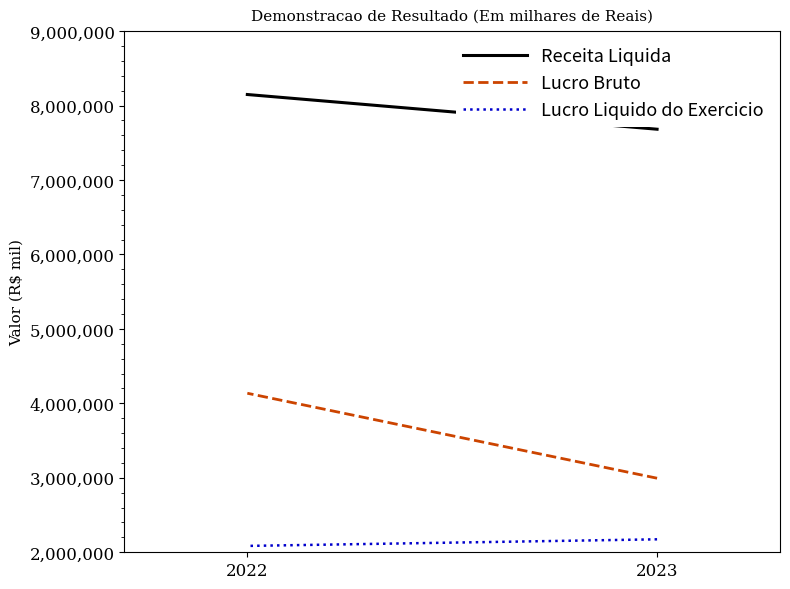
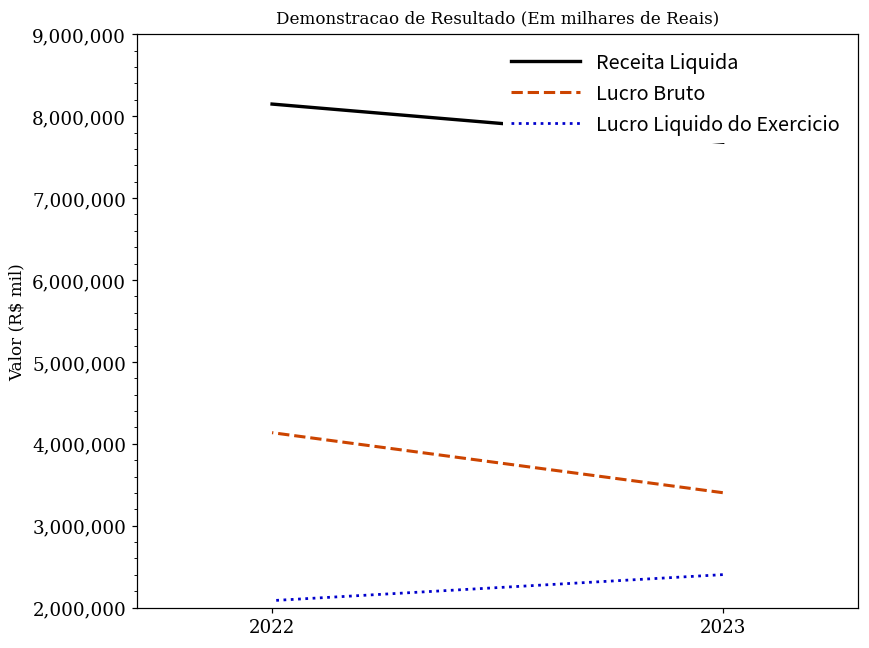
  {
    "Receita Liquida": {
      "2022": "8,100,000",
      "2023": "7,700,000"
    },
    "Lucro Bruto": {
      "2022": "4,100,000",
-     "2023": "3,000,000"
+     "2023": "3,400,000"
    },
    "Lucro Liquido do Exercicio": {
      "2022": "2,100,000",
-     "2023": "2,200,000"
+     "2023": "2,400,000"
    }
  }
